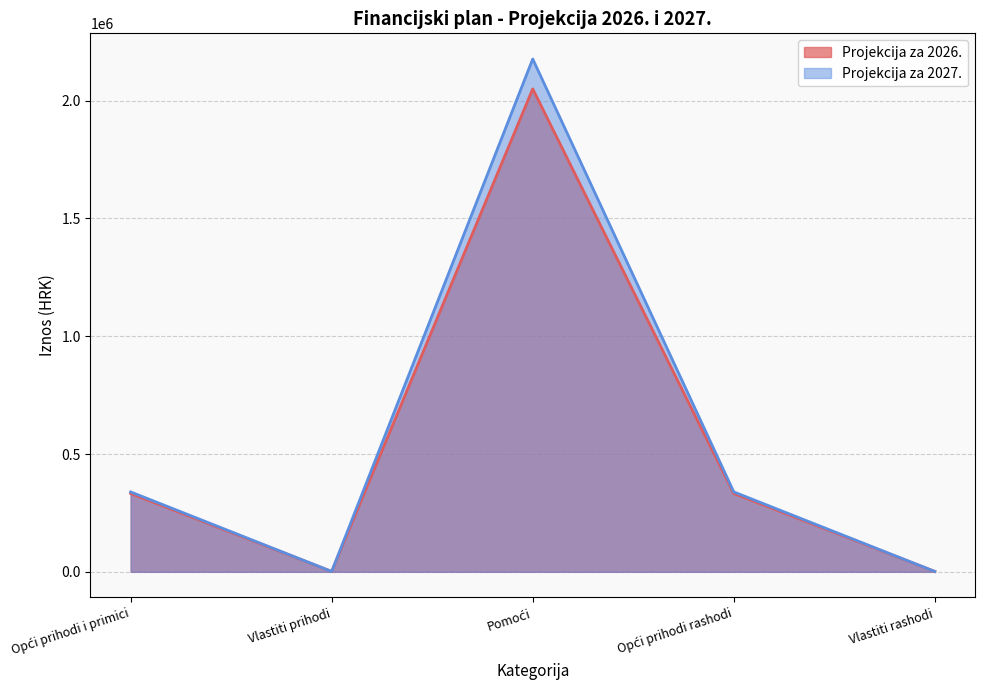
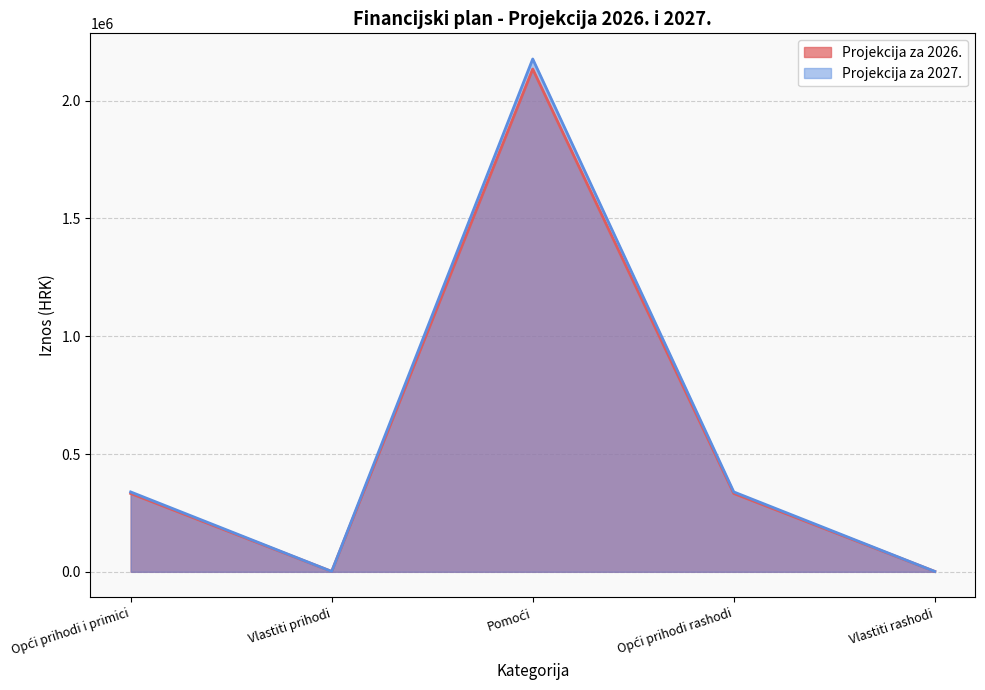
  {
    "Projekcija za 2026.": {
-     "Pomoći": 2050000
+     "Pomoći": 2130000
    },
    "Projekcija za 2027.": {
      "Pomoći": 2180000
    }
  }
